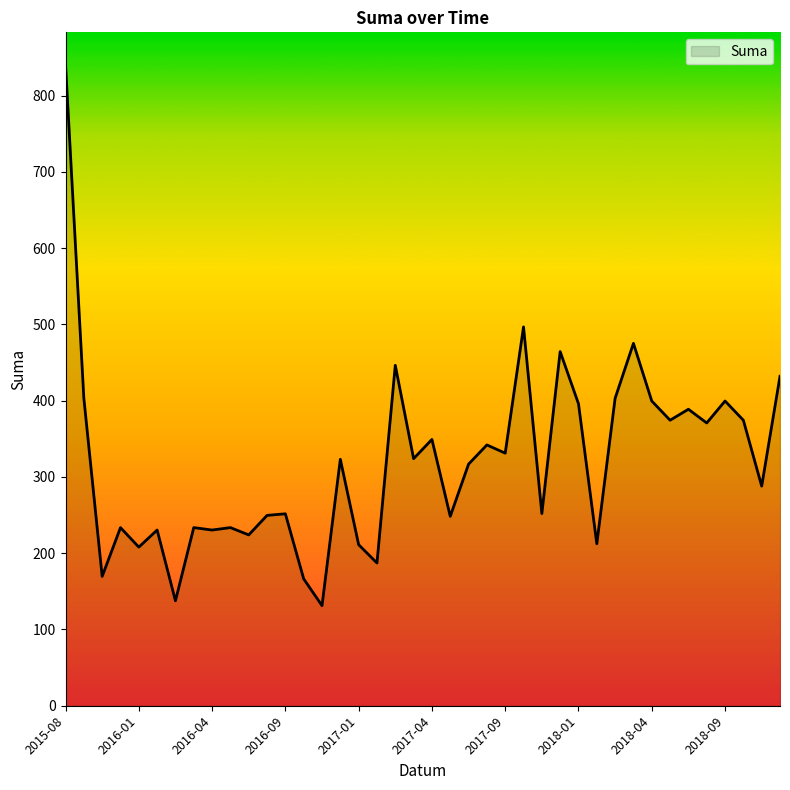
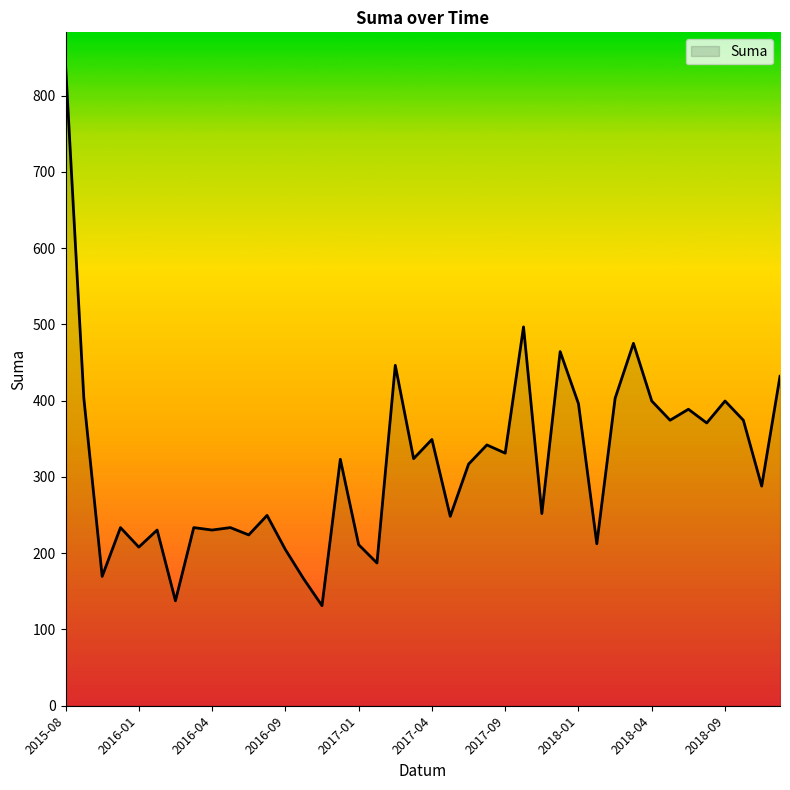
  {
    "2015-08": 840,
-   "2016-09": 250,
+   "2016-09": 200,
    "2017-04": 350
  }
